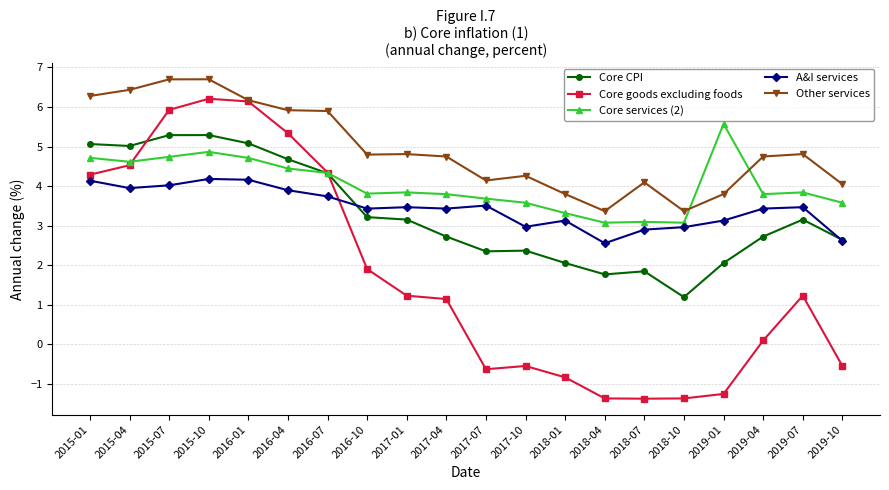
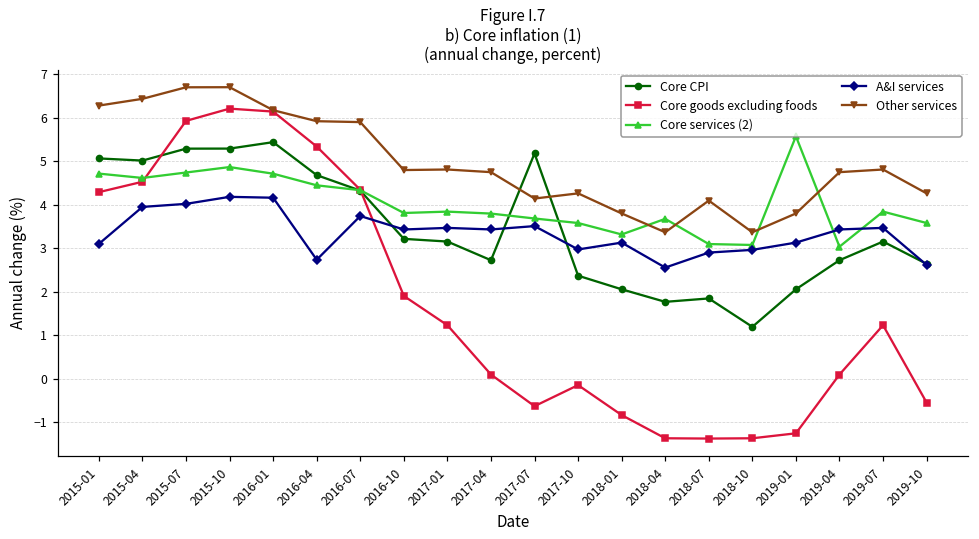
  {
    "Core CPI": {
      "2015-01": 5.1,
      "2015-04": 5.0,
      "2015-07": 5.3,
      "2015-10": 5.3,
-     "2016-01": 5.1,
+     "2016-01": 5.4,
      "2016-04": 4.7,
      "2016-10": 3.2,
      "2017-01": 3.2,
      "2017-04": 2.7,
-     "2017-07": 2.4,
+     "2017-07": 5.2,
      "2017-10": 2.4,
      "2018-01": 2.1,
      "2018-04": 1.8,
      "2018-07": 1.8,
      "2018-10": 1.2,
      "2019-01": 2.1,
      "2019-04": 2.7,
      "2019-07": 3.2
    },
    "Core goods excluding foods": {
      "2015-01": 4.3,
      "2015-04": 4.5,
      "2015-07": 5.9,
      "2015-10": 6.2,
      "2016-04": 5.3,
      "2016-10": 1.9,
      "2017-01": 1.2,
-     "2017-04": 1.1,
+     "2017-04": 0.1,
      "2017-07": -0.6,
-     "2017-10": -0.5,
+     "2017-10": -0.1,
      "2018-01": -0.8,
      "2018-04": -1.4,
      "2018-07": -1.4,
      "2018-10": -1.4,
      "2019-01": -1.2,
      "2019-04": 0.1,
      "2019-07": 1.2,
      "2019-10": -0.5
    },
    "Core services (2)": {
      "2015-01": 4.7,
      "2015-04": 4.6,
      "2015-07": 4.7,
      "2015-10": 4.9,
      "2016-01": 4.7,
      "2016-04": 4.4,
      "2016-10": 3.8,
      "2017-01": 3.8,
      "2017-04": 3.8,
      "2017-07": 3.7,
      "2017-10": 3.6,
      "2018-01": 3.3,
-     "2018-04": 3.1,
+     "2018-04": 3.7,
      "2018-07": 3.1,
      "2018-10": 3.1,
      "2019-01": 5.6,
-     "2019-04": 3.8,
+     "2019-04": 3.0,
      "2019-07": 3.8,
      "2019-10": 3.6
    },
    "A&I services": {
-     "2015-01": 4.1,
+     "2015-01": 3.1,
      "2015-04": 4.0,
      "2015-07": 4.0,
      "2015-10": 4.2,
      "2016-01": 4.2,
-     "2016-04": 3.9,
+     "2016-04": 2.7,
      "2016-07": 3.7,
      "2016-10": 3.4,
      "2017-01": 3.5,
      "2017-04": 3.4,
      "2017-07": 3.5,
      "2017-10": 3.0,
      "2018-01": 3.1,
      "2018-04": 2.6,
      "2018-07": 2.9,
      "2018-10": 3.0,
      "2019-01": 3.1,
      "2019-04": 3.4,
      "2019-07": 3.5
    },
    "Other services": {
      "2015-01": 6.3,
      "2015-04": 6.4,
      "2015-07": 6.7,
      "2015-10": 6.7,
      "2016-04": 5.9,
      "2016-07": 5.9,
      "2016-10": 4.8,
      "2017-01": 4.8,
      "2017-04": 4.7,
      "2017-07": 4.1,
      "2017-10": 4.3,
      "2018-01": 3.8,
      "2018-04": 3.4,
      "2018-07": 4.1,
      "2018-10": 3.4,
      "2019-01": 3.8,
      "2019-04": 4.7,
      "2019-07": 4.8,
-     "2019-10": 4.0
+     "2019-10": 4.3
    }
  }
